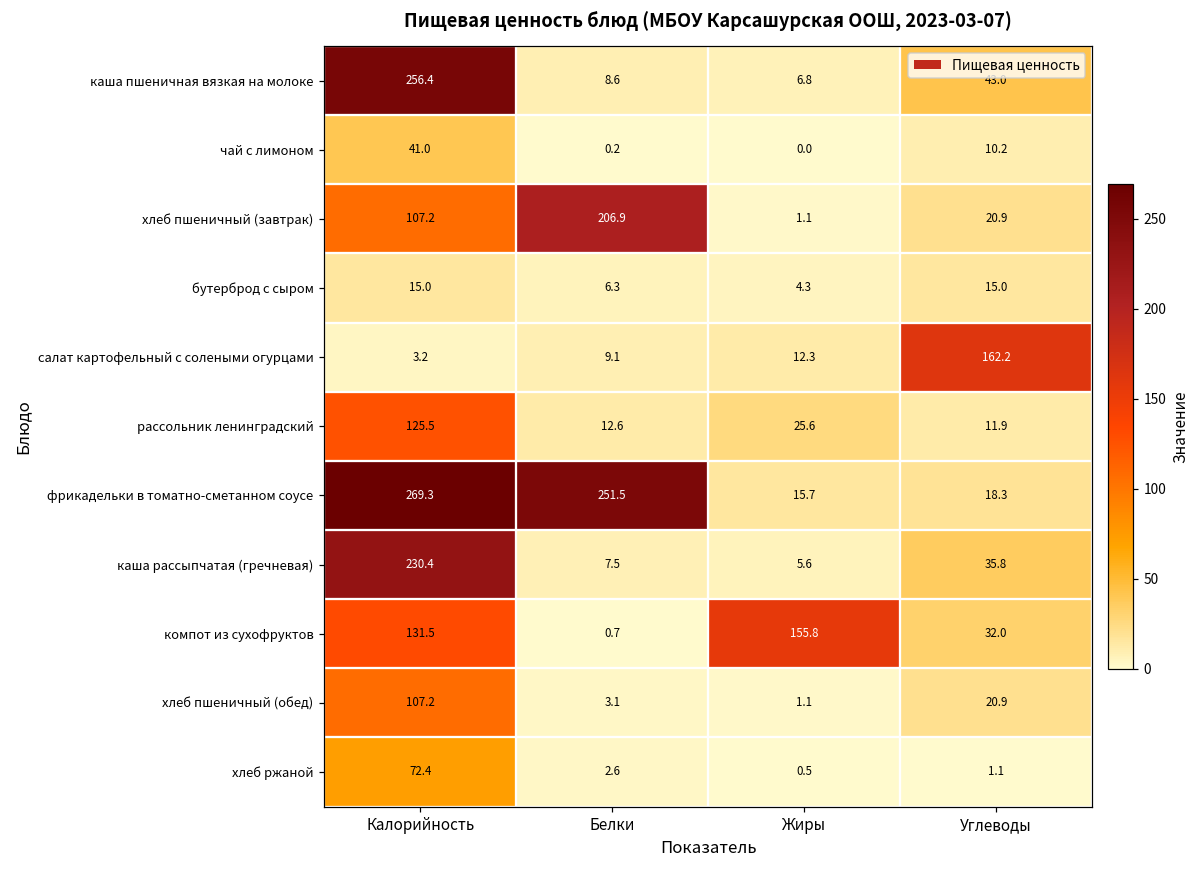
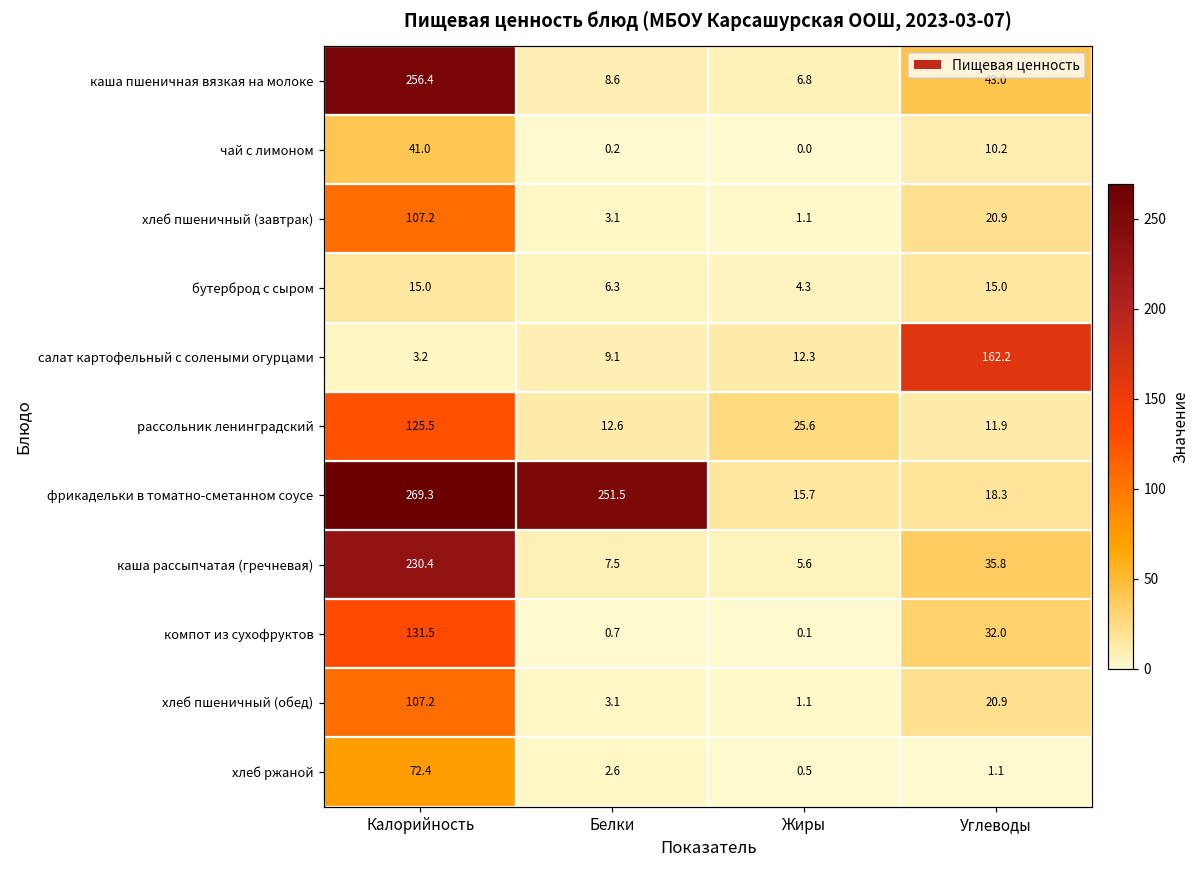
  {
    "каша пшеничная вязкая на молоке": {
      "Калорийность": 256.4,
      "Белки": 8.6,
      "Жиры": 6.8
    },
    "чай с лимоном": {
      "Калорийность": 41.0,
      "Белки": 0.2,
      "Жиры": 0.0,
      "Углеводы": 10.2
    },
    "хлеб пшеничный (завтрак)": {
      "Калорийность": 107.2,
-     "Белки": 206.9,
+     "Белки": 3.1,
      "Жиры": 1.1,
      "Углеводы": 20.9
    },
    "бутерброд с сыром": {
      "Калорийность": 15.0,
      "Белки": 6.3,
      "Жиры": 4.3,
      "Углеводы": 15.0
    },
    "салат картофельный с солеными огурцами": {
      "Калорийность": 3.2,
      "Белки": 9.1,
      "Жиры": 12.3,
      "Углеводы": 162.2
    },
    "рассольник ленинградский": {
      "Калорийность": 125.5,
      "Белки": 12.6,
      "Жиры": 25.6,
      "Углеводы": 11.9
    },
    "фрикадельки в томатно-сметанном соусе": {
      "Калорийность": 269.3,
      "Белки": 251.5,
      "Жиры": 15.7,
      "Углеводы": 18.3
    },
    "каша рассыпчатая (гречневая)": {
      "Калорийность": 230.4,
      "Белки": 7.5,
      "Жиры": 5.6,
      "Углеводы": 35.8
    },
    "компот из сухофруктов": {
      "Калорийность": 131.5,
      "Белки": 0.7,
-     "Жиры": 155.8,
+     "Жиры": 0.1,
      "Углеводы": 32.0
    },
    "хлеб пшеничный (обед)": {
      "Калорийность": 107.2,
      "Белки": 3.1,
      "Жиры": 1.1,
      "Углеводы": 20.9
    },
    "хлеб ржаной": {
      "Калорийность": 72.4,
      "Белки": 2.6,
      "Жиры": 0.5,
      "Углеводы": 1.1
    }
  }
